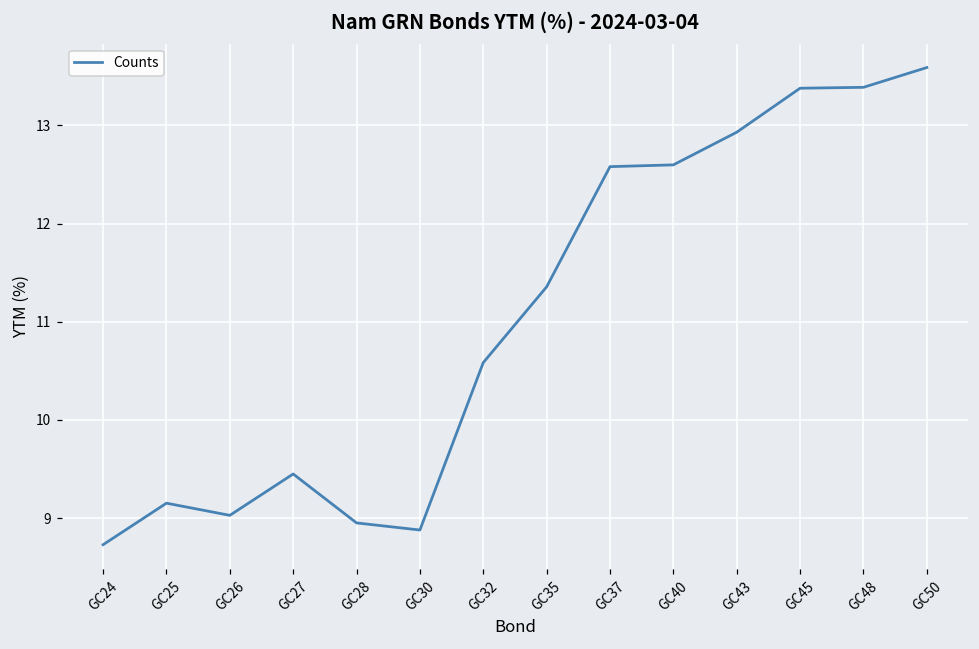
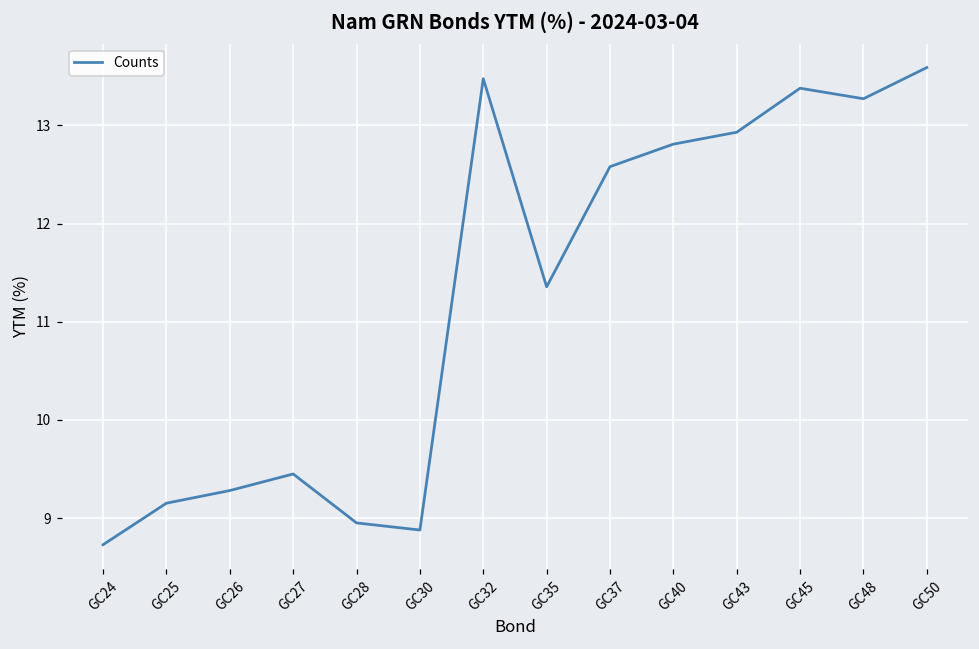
  {
    "GC24": 8.7,
    "GC25": 9.2,
-   "GC26": 9.0,
+   "GC26": 9.3,
    "GC27": 9.4,
    "GC28": 9.0,
    "GC30": 8.9,
-   "GC32": 10.6,
+   "GC32": 13.5,
    "GC35": 11.4,
    "GC37": 12.6,
-   "GC40": 12.6,
+   "GC40": 12.8,
    "GC43": 12.9,
    "GC45": 13.4,
-   "GC48": 13.4,
+   "GC48": 13.3,
    "GC50": 13.6
  }
